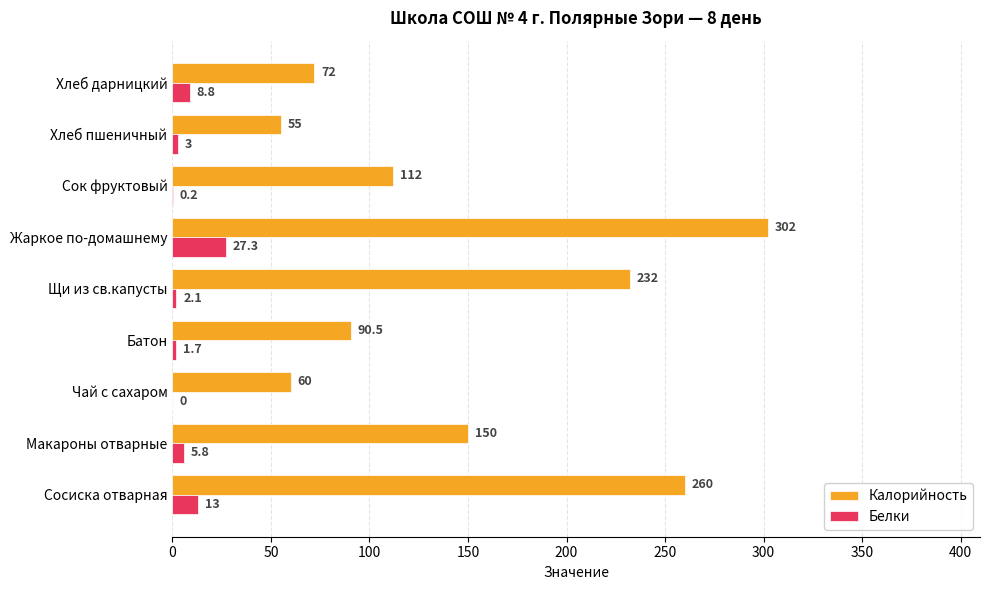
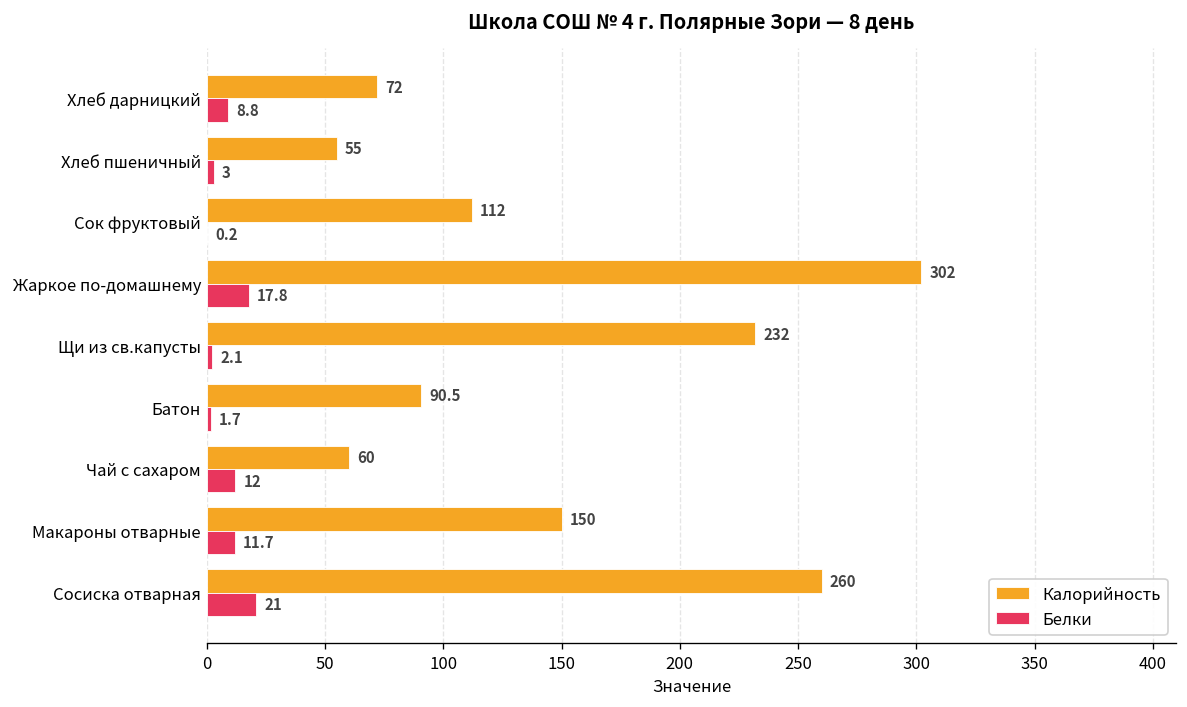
  {
    "Калорийность": {
      "Хлеб дарницкий": 72,
      "Хлеб пшеничный": 55,
      "Сок фруктовый": 112,
      "Жаркое по-домашнему": 302,
      "Щи из св.капусты": 232,
      "Батон": 90.5,
      "Чай с сахаром": 60,
      "Макароны отварные": 150,
      "Сосиска отварная": 260
    },
    "Белки": {
      "Хлеб дарницкий": 8.8,
      "Хлеб пшеничный": 3,
      "Сок фруктовый": 0.2,
-     "Жаркое по-домашнему": 27.3,
+     "Жаркое по-домашнему": 17.8,
      "Щи из св.капусты": 2.1,
      "Батон": 1.7,
-     "Чай с сахаром": 0,
-     "Макароны отварные": 5.8,
-     "Сосиска отварная": 13
+     "Чай с сахаром": 12,
+     "Макароны отварные": 11.7,
+     "Сосиска отварная": 21
    }
  }
